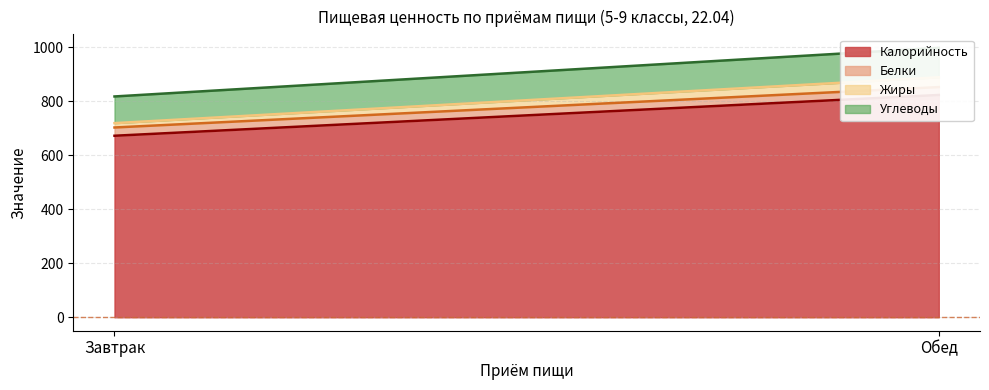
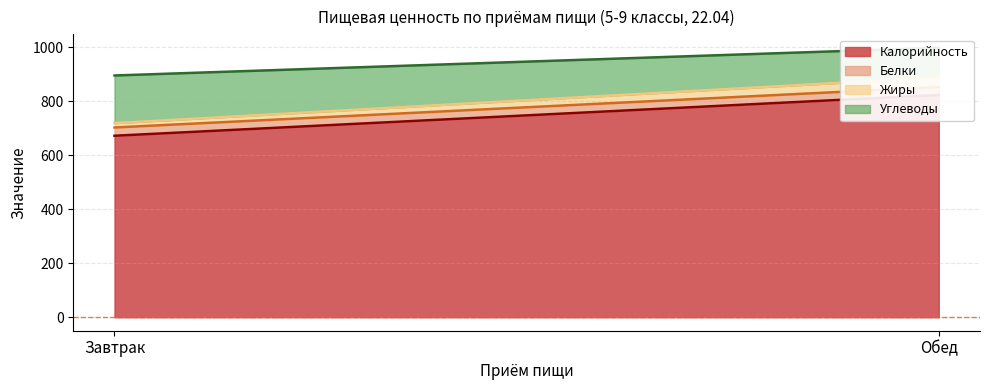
  {
    "Калорийность": {
      "Завтрак": 670
    },
    "Углеводы": {
-     "Завтрак": 100
+     "Завтрак": 180
    }
  }
